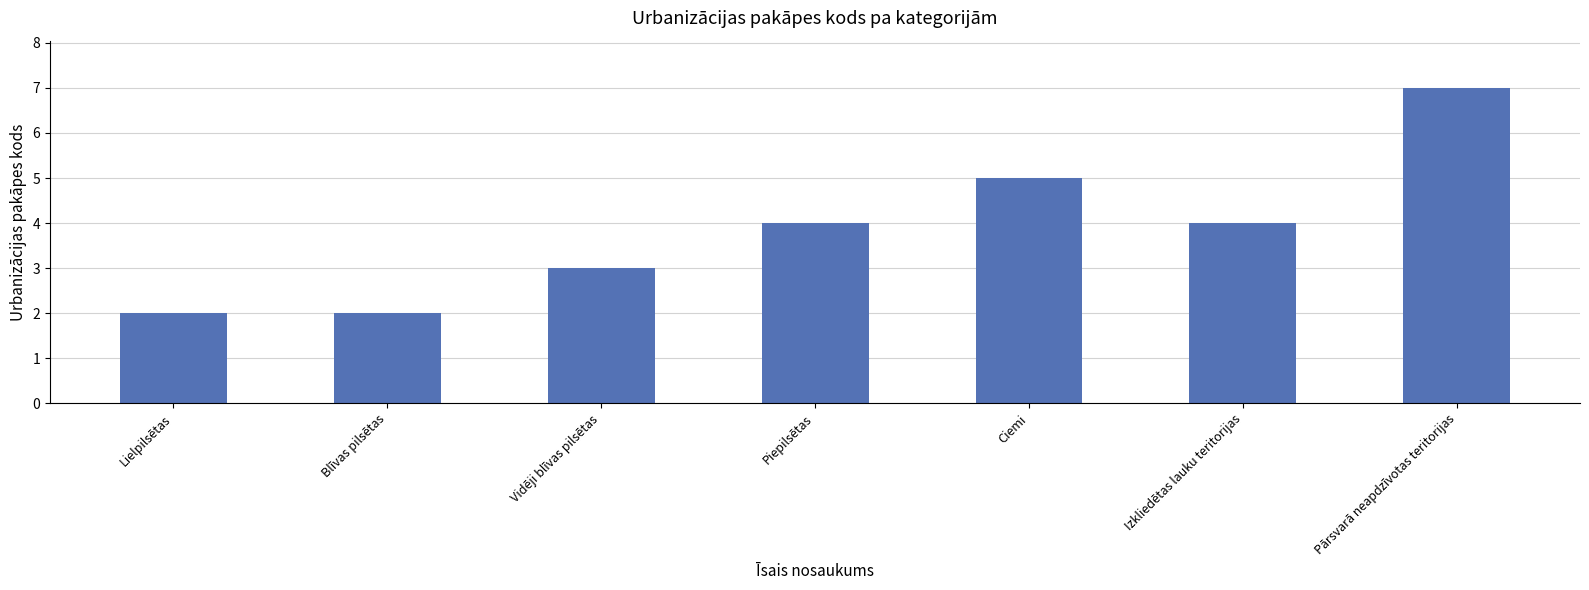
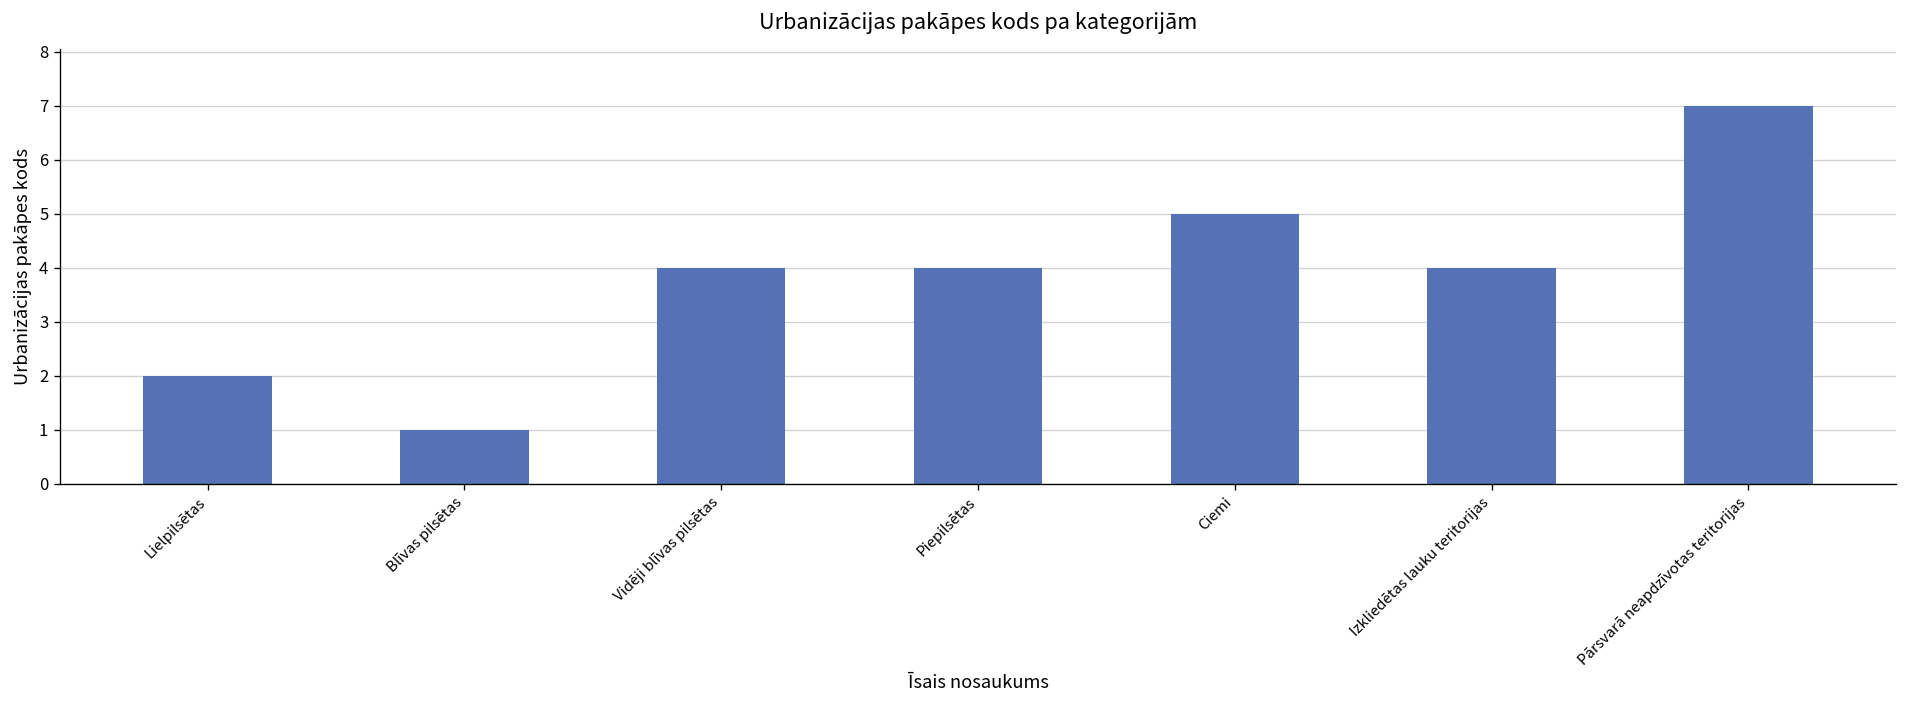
  {
    "Lielpilsētas": 2,
-   "Blīvas pilsētas": 2,
-   "Vidēji blīvas pilsētas": 3,
+   "Blīvas pilsētas": 1,
+   "Vidēji blīvas pilsētas": 4,
    "Piepilsētas": 4,
    "Ciemi": 5,
    "Izkliedētas lauku teritorijas": 4,
    "Pārsvarā neapdzīvotas teritorijas": 7
  }
